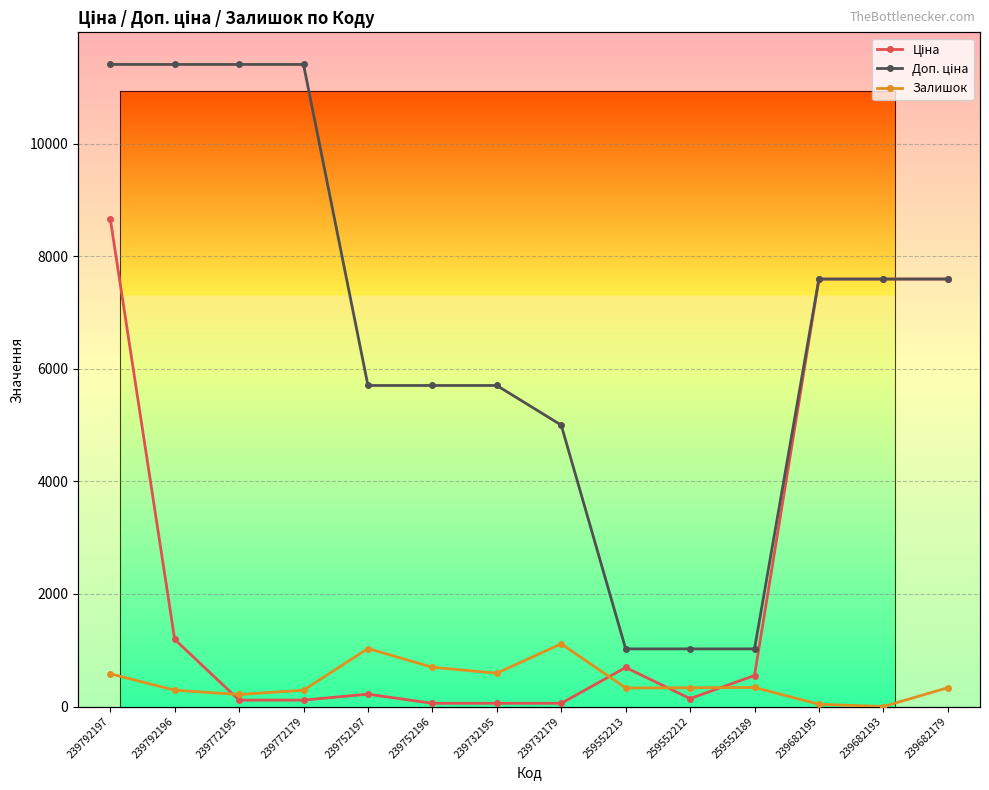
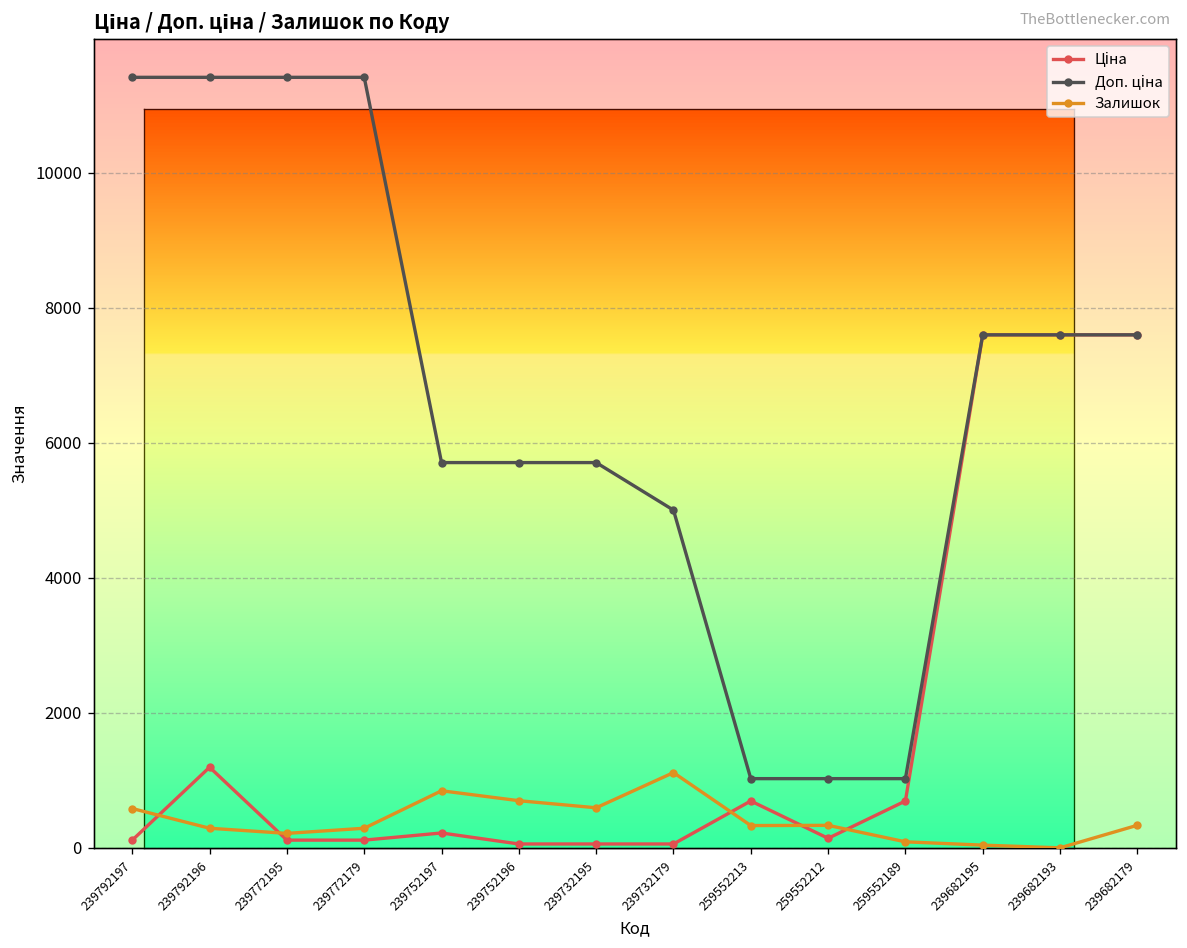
  {
    "Ціна": {
-     "239792197": 8700,
+     "239792197": 100,
      "239792196": 1200,
      "239772195": 100,
      "239772179": 100,
      "239752197": 200,
      "239752196": 100,
      "239732195": 100,
      "239732179": 100,
      "259552213": 700,
      "259552212": 100,
-     "259552189": 600
+     "259552189": 700
    },
    "Доп. ціна": {
      "239792197": 11400,
      "239792196": 11400,
      "239772195": 11400,
      "239772179": 11400,
      "239752197": 5700,
      "239752196": 5700,
      "239732195": 5700,
      "239732179": 5000,
      "259552213": 1000,
      "259552212": 1000,
      "259552189": 1000
    },
    "Залишок": {
      "239792197": 600,
      "239792196": 300,
      "239772195": 200,
      "239772179": 300,
-     "239752197": 1000,
+     "239752197": 800,
      "239752196": 700,
      "239732195": 600,
      "239732179": 1100,
      "259552213": 300,
      "259552212": 300,
-     "259552189": 300,
+     "259552189": 100,
      "239682195": 0,
      "239682193": 0,
      "239682179": 300
    }
  }
